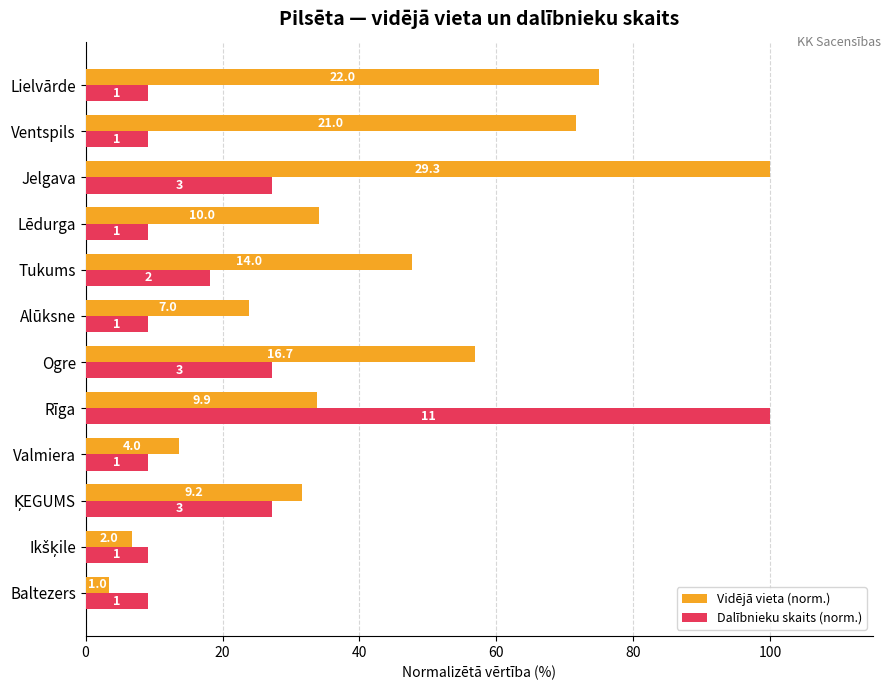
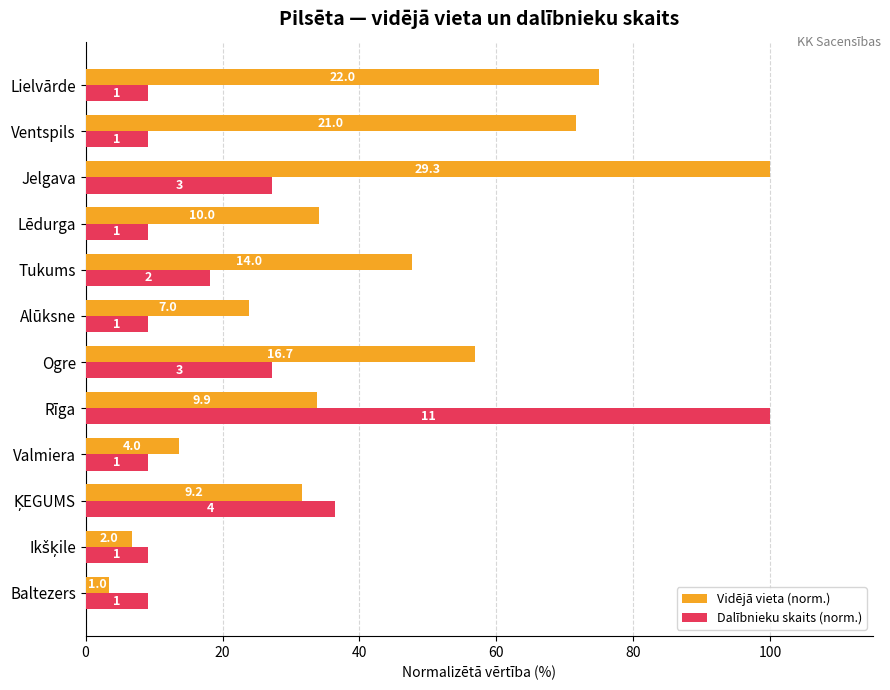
  {
    "Dalībnieku skaits (norm.)": {
-     "ĶEGUMS": 3
+     "ĶEGUMS": 4
    }
  }
